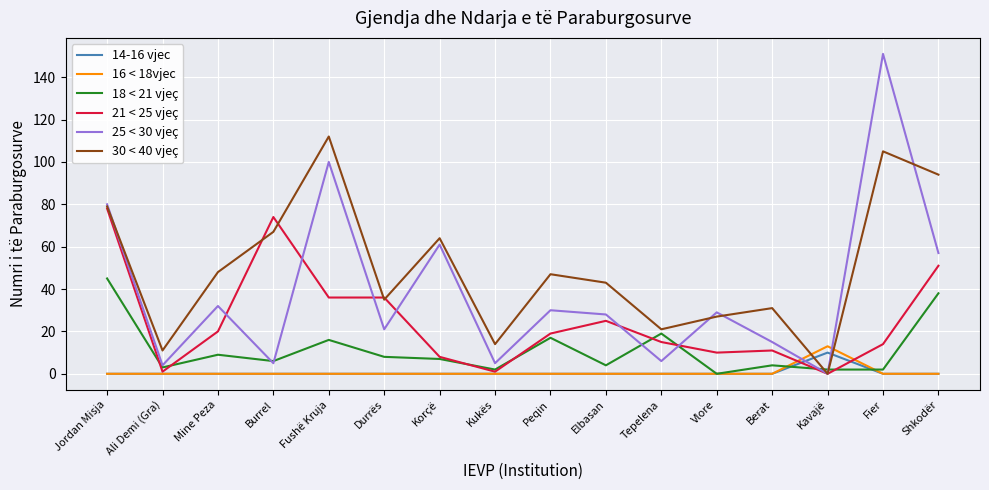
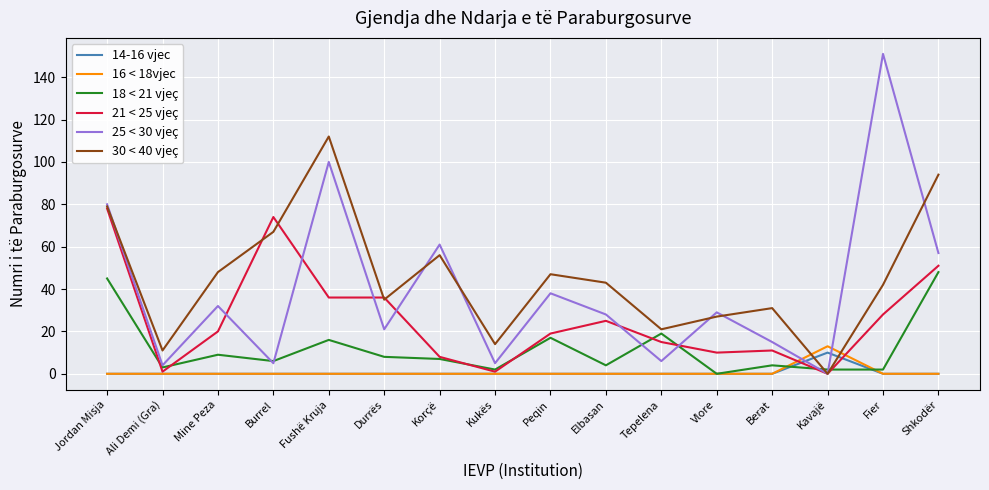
  {
    "14-16 vjec": {
      "Kavajë": 10
    },
    "16 < 18vjec": {
      "Kavajë": 13
    },
    "18 < 21 vjeç": {
      "Jordan Misja": 45,
      "Mine Peza": 9,
      "Fushë Kruja": 16,
      "Durrës": 8,
      "Peqin": 17,
      "Elbasan": 4,
      "Tepelena": 19,
      "Berat": 4,
      "Kavajë": 2,
      "Fier": 2,
-     "Shkodër": 38
+     "Shkodër": 48
    },
    "21 < 25 vjeç": {
      "Mine Peza": 20,
      "Burrel": 74,
      "Fushë Kruja": 36,
      "Peqin": 19,
      "Elbasan": 25,
      "Tepelena": 15,
      "Vlore": 10,
      "Berat": 11,
-     "Fier": 14,
+     "Fier": 28,
      "Shkodër": 51
    },
    "25 < 30 vjeç": {
      "Mine Peza": 32,
      "Fushë Kruja": 100,
      "Durrës": 21,
      "Korçë": 61,
      "Kukës": 5,
-     "Peqin": 30,
+     "Peqin": 38,
      "Elbasan": 28,
      "Tepelena": 6,
      "Vlore": 29,
      "Berat": 15,
      "Fier": 151,
      "Shkodër": 57
    },
    "30 < 40 vjeç": {
      "Ali Demi (Gra)": 11,
      "Mine Peza": 48,
      "Burrel": 67,
      "Fushë Kruja": 112,
-     "Korçë": 64,
+     "Korçë": 56,
      "Kukës": 14,
      "Peqin": 47,
      "Elbasan": 43,
      "Tepelena": 21,
      "Vlore": 27,
      "Berat": 31,
-     "Fier": 105,
+     "Fier": 42,
      "Shkodër": 94
    }
  }
